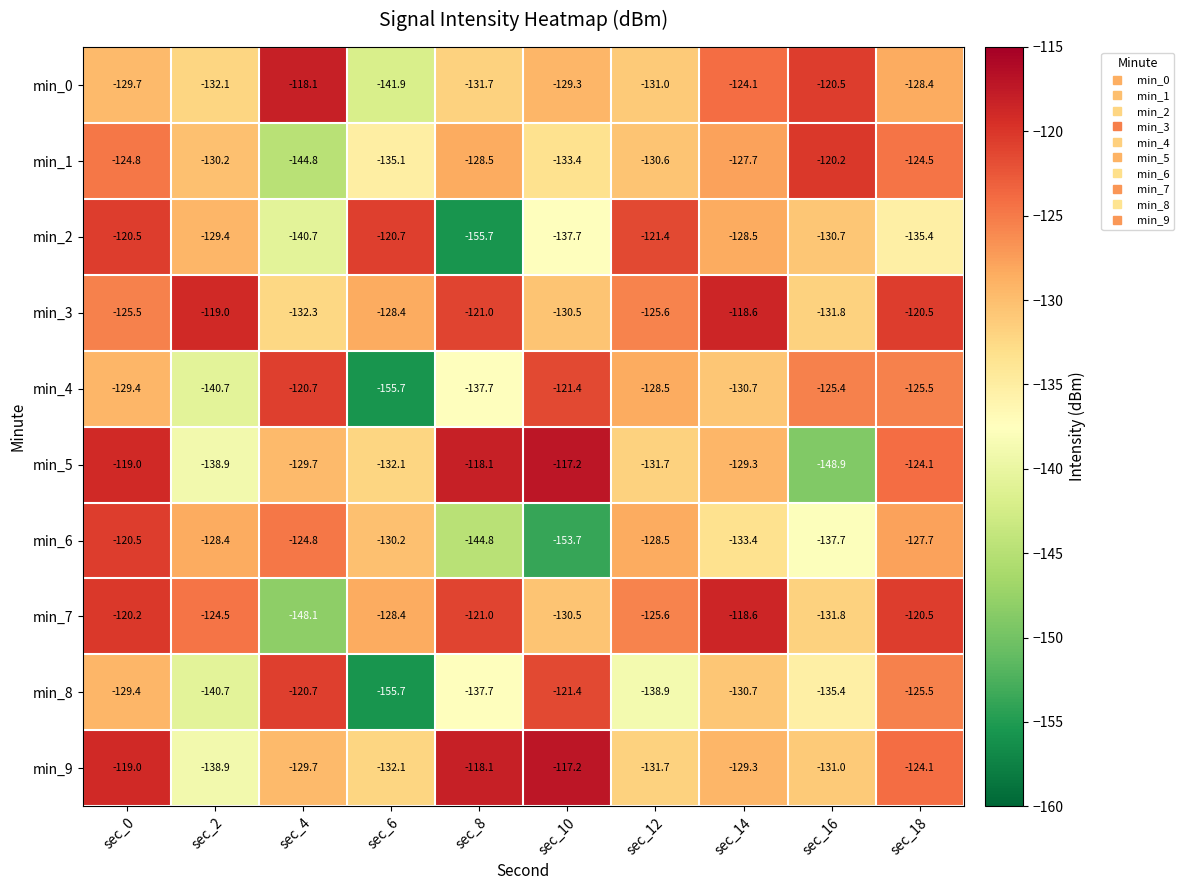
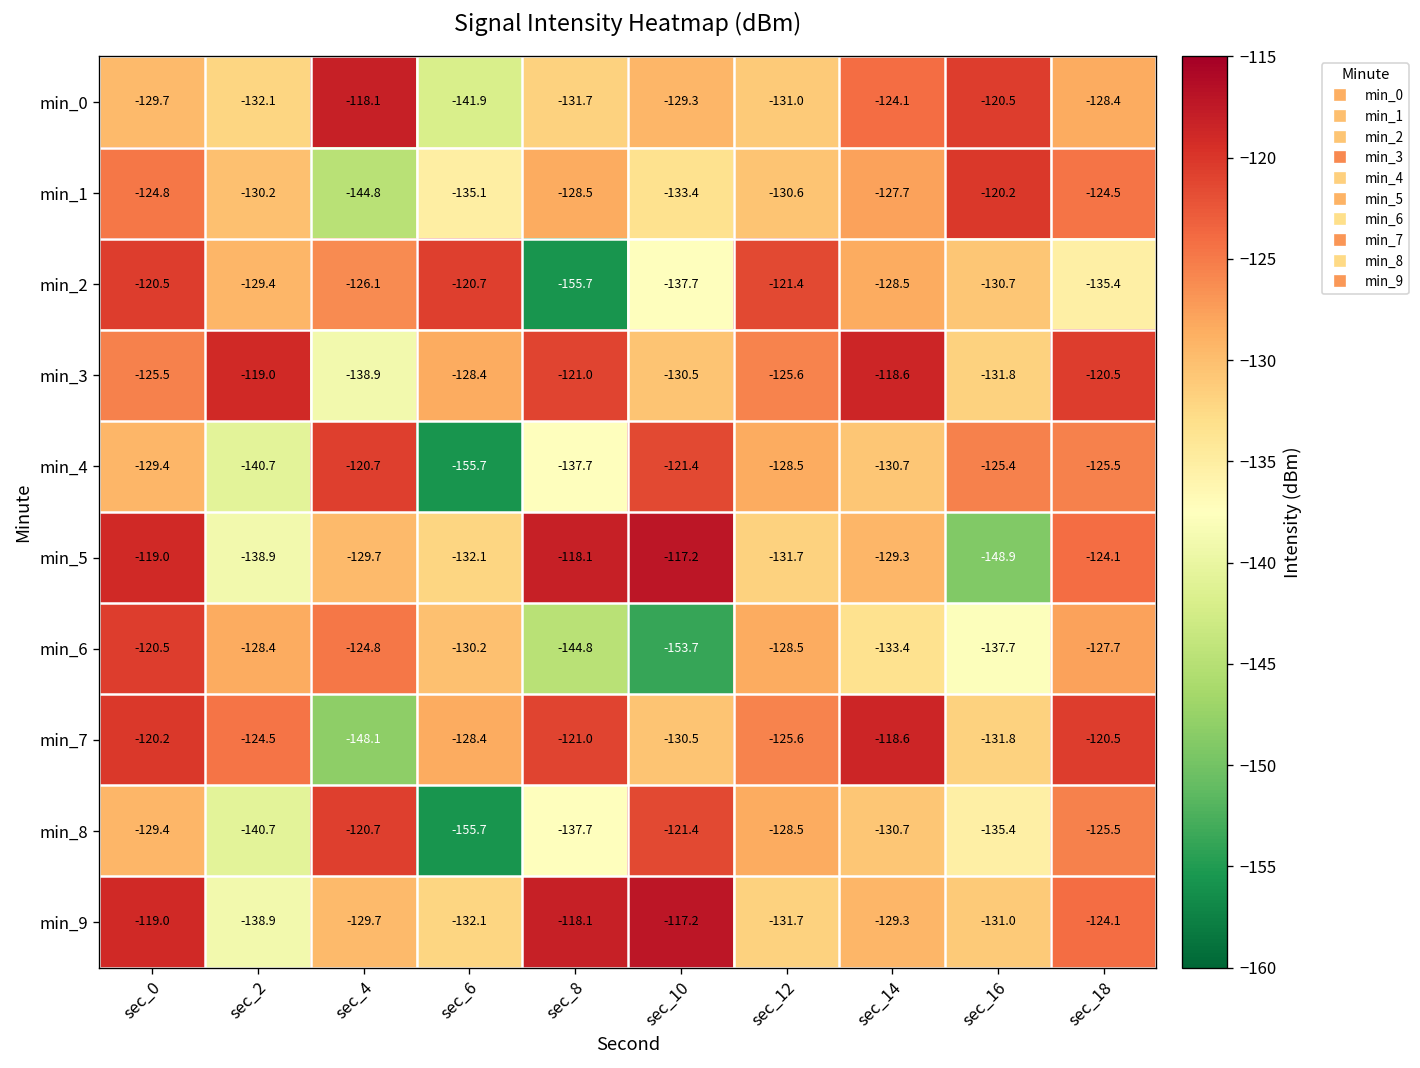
  {
    "min_0": {
      "sec_0": -129.7,
      "sec_2": -132.1,
      "sec_4": -118.1,
      "sec_6": -141.9,
      "sec_8": -131.7,
      "sec_10": -129.3,
      "sec_12": -131.0,
      "sec_14": -124.1,
      "sec_16": -120.5,
      "sec_18": -128.4
    },
    "min_1": {
      "sec_0": -124.8,
      "sec_2": -130.2,
      "sec_4": -144.8,
      "sec_6": -135.1,
      "sec_8": -128.5,
      "sec_10": -133.4,
      "sec_12": -130.6,
      "sec_14": -127.7,
      "sec_16": -120.2,
      "sec_18": -124.5
    },
    "min_2": {
      "sec_0": -120.5,
      "sec_2": -129.4,
-     "sec_4": -140.7,
+     "sec_4": -126.1,
      "sec_6": -120.7,
      "sec_8": -155.7,
      "sec_10": -137.7,
      "sec_12": -121.4,
      "sec_14": -128.5,
      "sec_16": -130.7,
      "sec_18": -135.4
    },
    "min_3": {
      "sec_0": -125.5,
      "sec_2": -119.0,
-     "sec_4": -132.3,
+     "sec_4": -138.9,
      "sec_6": -128.4,
      "sec_8": -121.0,
      "sec_10": -130.5,
      "sec_12": -125.6,
      "sec_14": -118.6,
      "sec_16": -131.8,
      "sec_18": -120.5
    },
    "min_4": {
      "sec_0": -129.4,
      "sec_2": -140.7,
      "sec_4": -120.7,
      "sec_6": -155.7,
      "sec_8": -137.7,
      "sec_10": -121.4,
      "sec_12": -128.5,
      "sec_14": -130.7,
      "sec_16": -125.4,
      "sec_18": -125.5
    },
    "min_5": {
      "sec_0": -119.0,
      "sec_2": -138.9,
      "sec_4": -129.7,
      "sec_6": -132.1,
      "sec_8": -118.1,
      "sec_10": -117.2,
      "sec_12": -131.7,
      "sec_14": -129.3,
      "sec_16": -148.9,
      "sec_18": -124.1
    },
    "min_6": {
      "sec_0": -120.5,
      "sec_2": -128.4,
      "sec_4": -124.8,
      "sec_6": -130.2,
      "sec_8": -144.8,
      "sec_10": -153.7,
      "sec_12": -128.5,
      "sec_14": -133.4,
      "sec_16": -137.7,
      "sec_18": -127.7
    },
    "min_7": {
      "sec_0": -120.2,
      "sec_2": -124.5,
      "sec_4": -148.1,
      "sec_6": -128.4,
      "sec_8": -121.0,
      "sec_10": -130.5,
      "sec_12": -125.6,
      "sec_14": -118.6,
      "sec_16": -131.8,
      "sec_18": -120.5
    },
    "min_8": {
      "sec_0": -129.4,
      "sec_2": -140.7,
      "sec_4": -120.7,
      "sec_6": -155.7,
      "sec_8": -137.7,
      "sec_10": -121.4,
-     "sec_12": -138.9,
+     "sec_12": -128.5,
      "sec_14": -130.7,
      "sec_16": -135.4,
      "sec_18": -125.5
    },
    "min_9": {
      "sec_0": -119.0,
      "sec_2": -138.9,
      "sec_4": -129.7,
      "sec_6": -132.1,
      "sec_8": -118.1,
      "sec_10": -117.2,
      "sec_12": -131.7,
      "sec_14": -129.3,
      "sec_16": -131.0,
      "sec_18": -124.1
    }
  }
